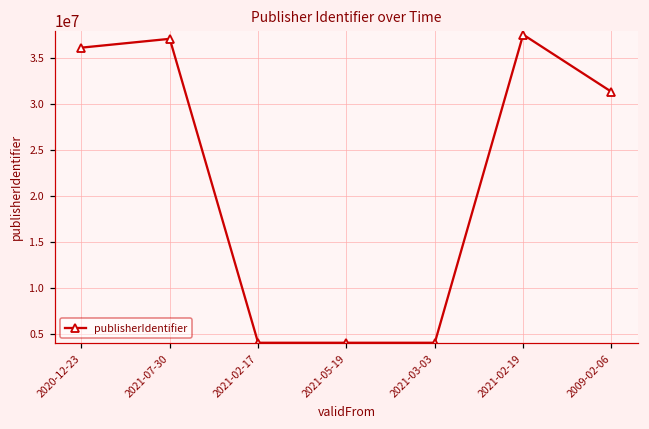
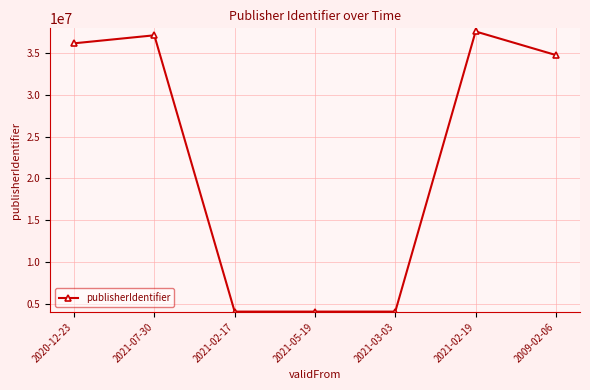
  {
    "2020-12-23": 36000000,
    "2021-07-30": 37000000,
    "2021-02-17": 4000000,
    "2021-05-19": 4000000,
    "2021-03-03": 4000000,
    "2021-02-19": 38000000,
-   "2009-02-06": 31000000
+   "2009-02-06": 35000000
  }
